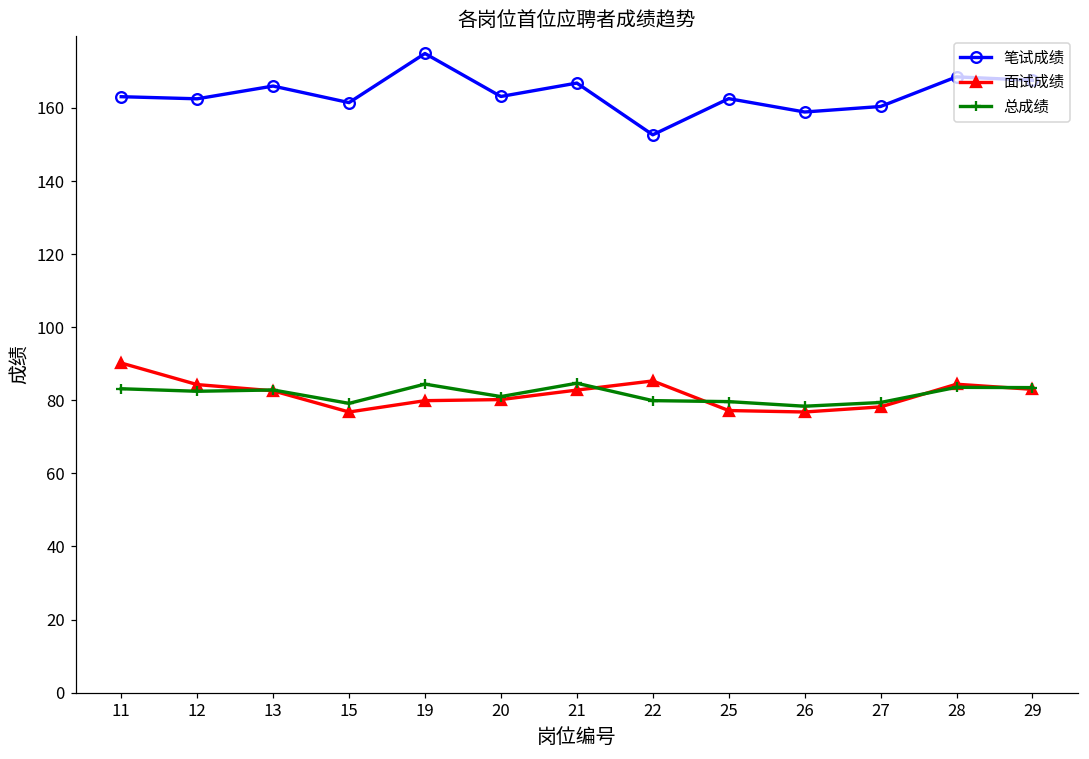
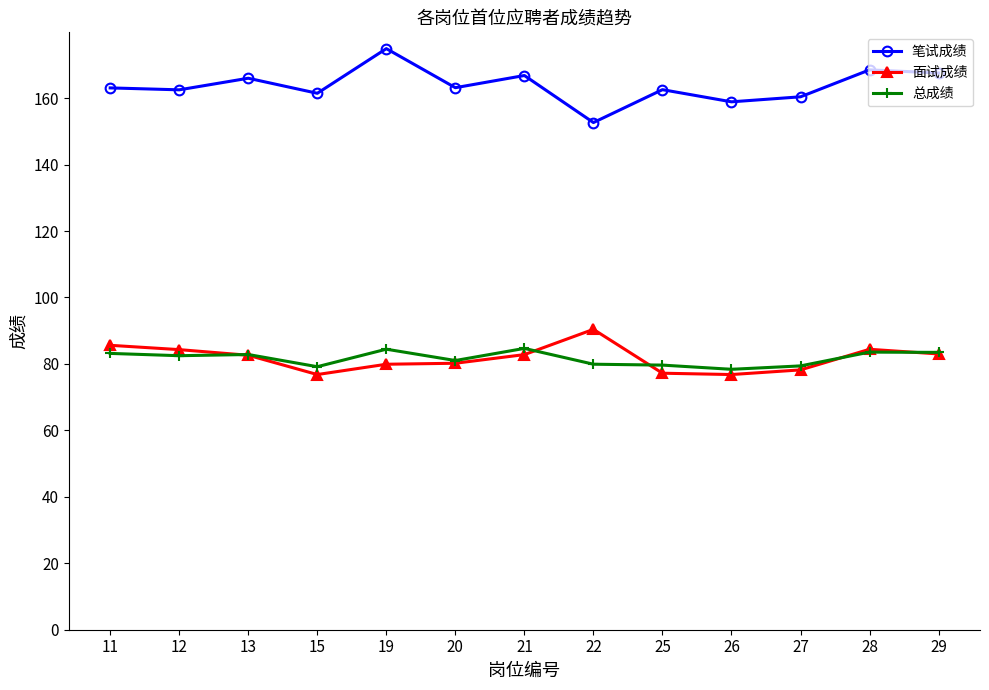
  {
    "笔试成绩": {
      "11": 163,
      "12": 162,
      "13": 166,
      "15": 161,
      "19": 175,
      "20": 163,
      "21": 167,
      "22": 153,
      "25": 163,
      "26": 159,
      "27": 160
    },
    "面试成绩": {
-     "11": 90,
+     "11": 86,
      "12": 84,
      "15": 77,
      "19": 80,
      "20": 80,
      "21": 83,
-     "22": 85,
+     "22": 90,
      "25": 77,
      "26": 77,
      "27": 78,
      "28": 84
    },
    "总成绩": {
      "11": 83,
      "12": 82,
      "15": 79,
      "19": 84,
      "20": 81,
      "21": 85,
      "22": 80,
      "25": 80,
      "26": 78,
      "27": 79,
      "28": 84
    }
  }
